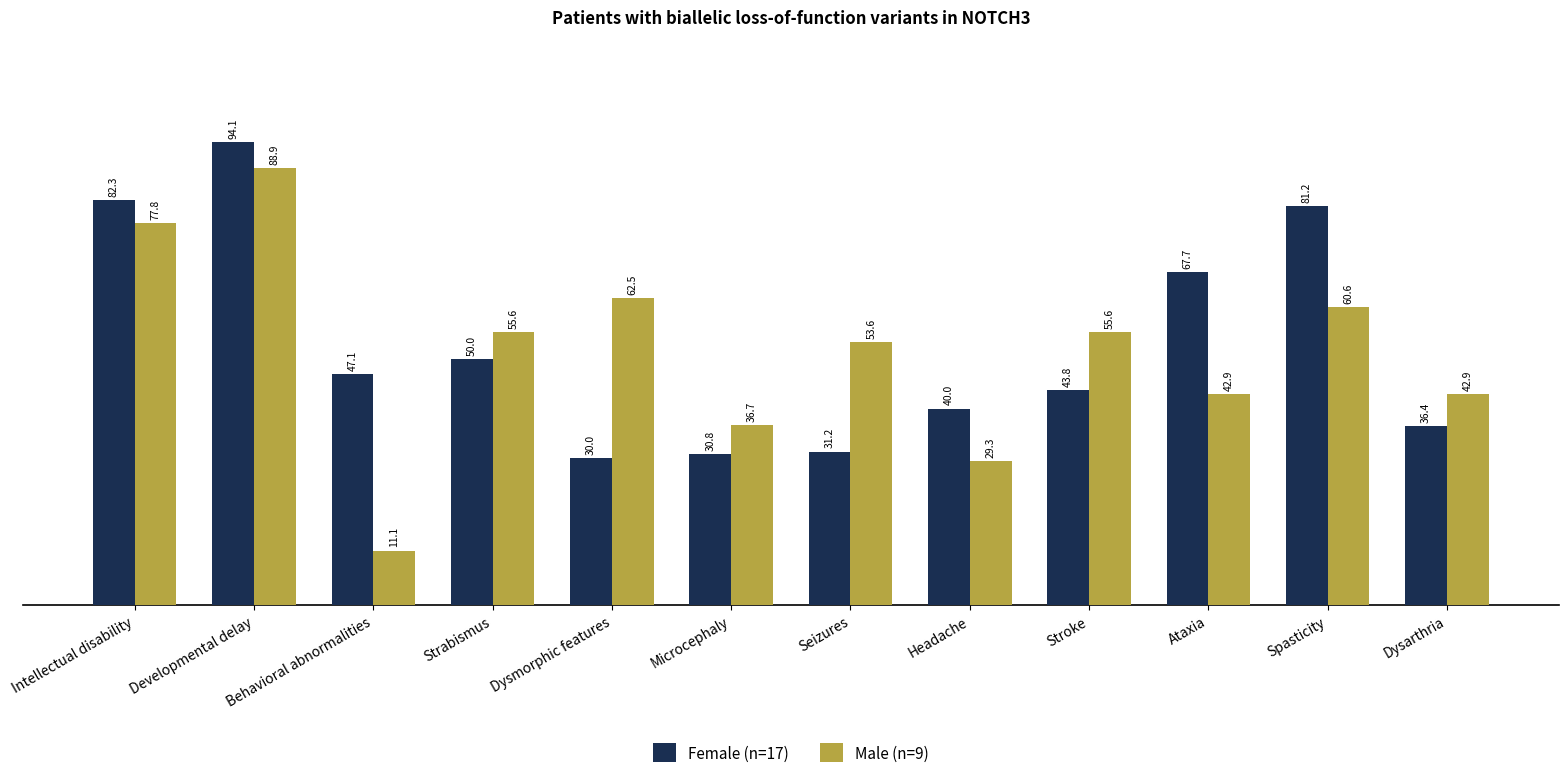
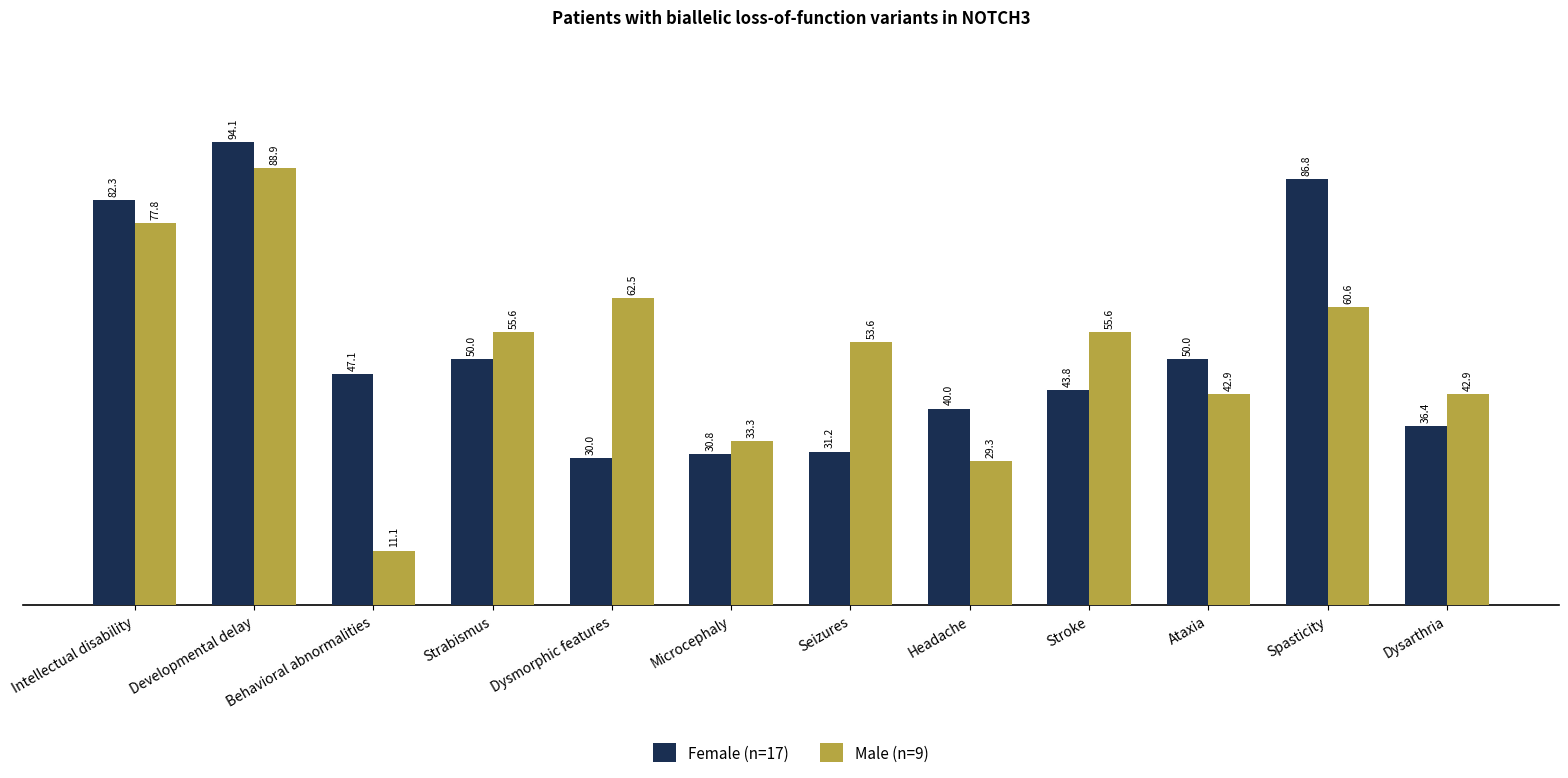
  {
    "Female (n=17)": {
      "Intellectual disability": 82.3,
      "Developmental delay": 94.1,
      "Behavioral abnormalities": 47.1,
      "Strabismus": 50.0,
      "Dysmorphic features": 30.0,
      "Microcephaly": 30.8,
      "Seizures": 31.2,
      "Headache": 40.0,
      "Stroke": 43.8,
-     "Ataxia": 67.7,
-     "Spasticity": 81.2,
+     "Ataxia": 50.0,
+     "Spasticity": 86.8,
      "Dysarthria": 36.4
    },
    "Male (n=9)": {
      "Intellectual disability": 77.8,
      "Developmental delay": 88.9,
      "Behavioral abnormalities": 11.1,
      "Strabismus": 55.6,
      "Dysmorphic features": 62.5,
-     "Microcephaly": 36.7,
+     "Microcephaly": 33.3,
      "Seizures": 53.6,
      "Headache": 29.3,
      "Stroke": 55.6,
      "Ataxia": 42.9,
      "Spasticity": 60.6,
      "Dysarthria": 42.9
    }
  }
